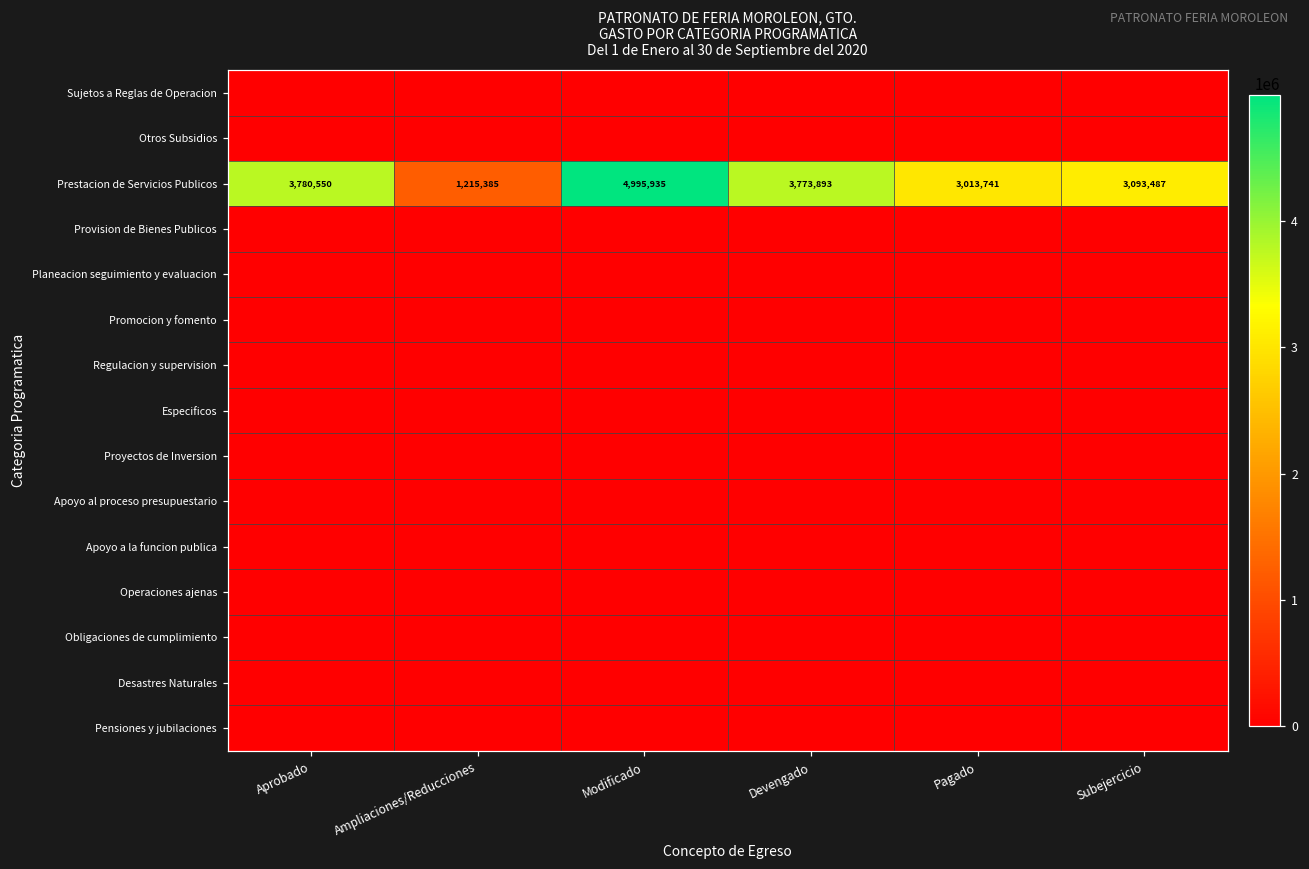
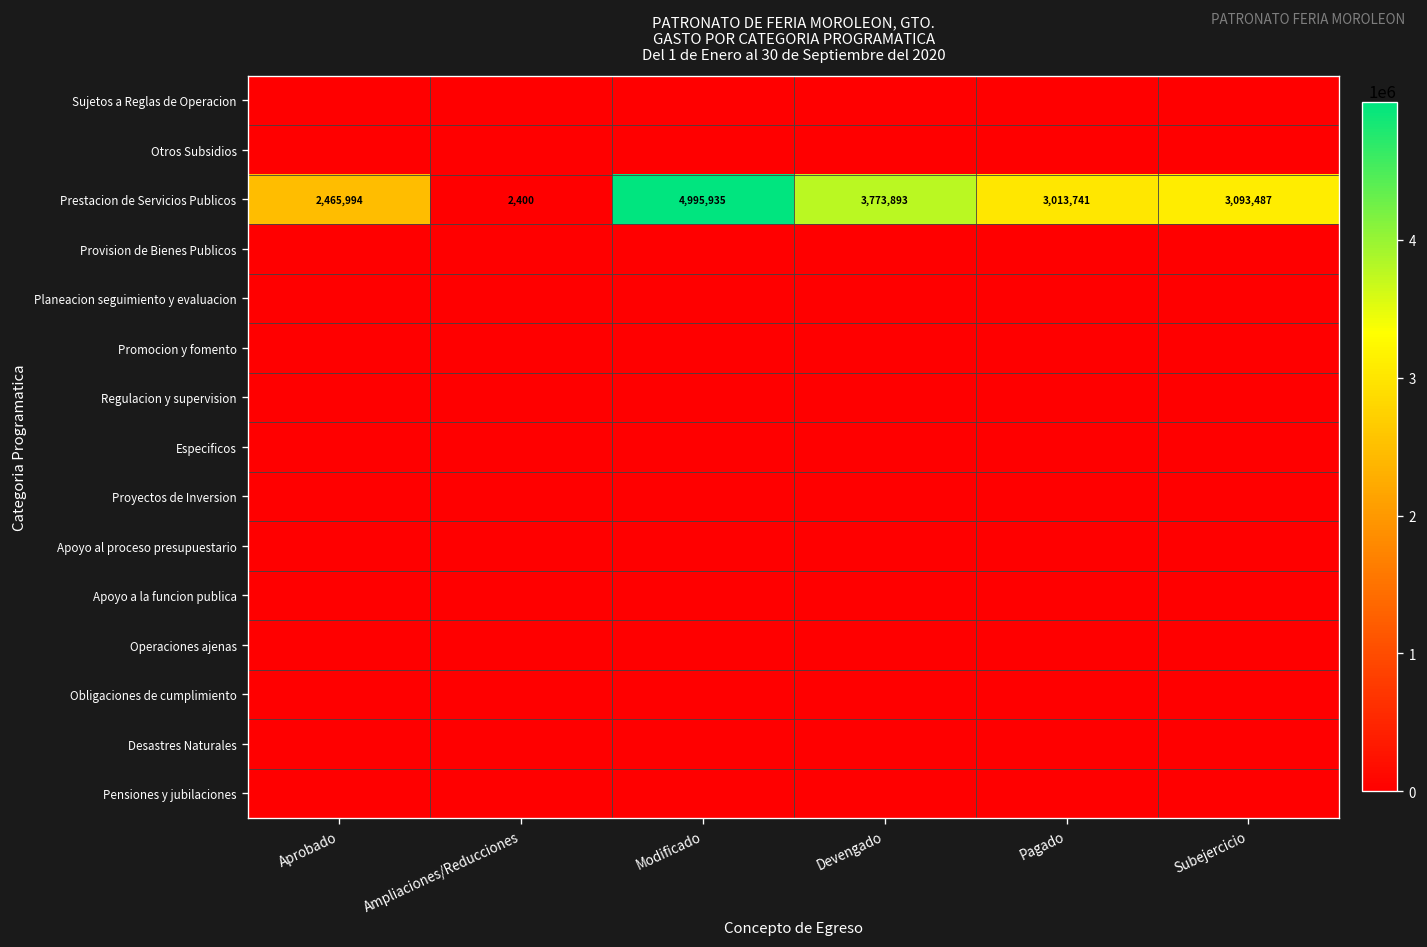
  {
    "Prestacion de Servicios Publicos": {
-     "Aprobado": "3,780,550",
-     "Ampliaciones/Reducciones": "1,215,385",
+     "Aprobado": "2,465,994",
+     "Ampliaciones/Reducciones": "2,400",
      "Modificado": "4,995,935",
      "Devengado": "3,773,893",
      "Pagado": "3,013,741",
      "Subejercicio": "3,093,487"
    }
  }
